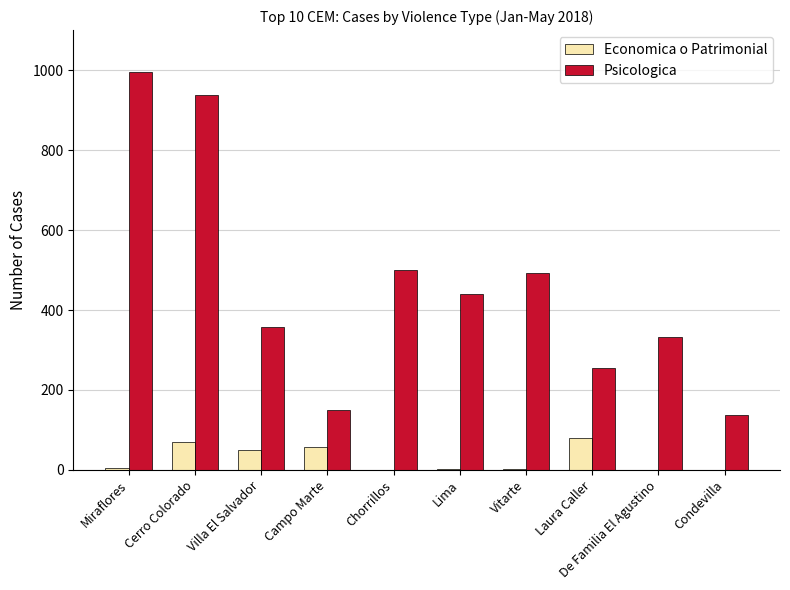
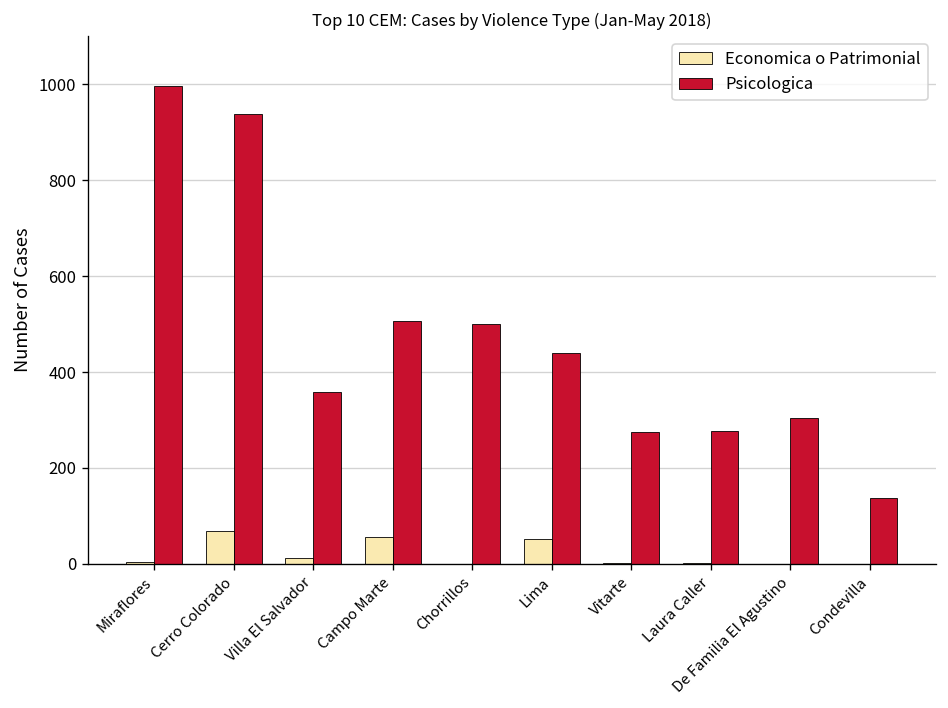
  {
    "Economica o Patrimonial": {
      "Cerro Colorado": 70,
-     "Villa El Salvador": 50,
+     "Villa El Salvador": 10,
      "Campo Marte": 60,
      "Chorrillos": 0,
-     "Lima": 0,
-     "Laura Caller": 80,
+     "Lima": 50,
+     "Laura Caller": 0,
      "De Familia El Agustino": 0,
      "Condevilla": 0
    },
    "Psicologica": {
      "Miraflores": 1000,
      "Cerro Colorado": 940,
      "Villa El Salvador": 360,
-     "Campo Marte": 150,
+     "Campo Marte": 510,
      "Chorrillos": 500,
      "Lima": 440,
-     "Vitarte": 490,
-     "Laura Caller": 260,
-     "De Familia El Agustino": 330,
+     "Vitarte": 280,
+     "Laura Caller": 280,
+     "De Familia El Agustino": 300,
      "Condevilla": 140
    }
  }
